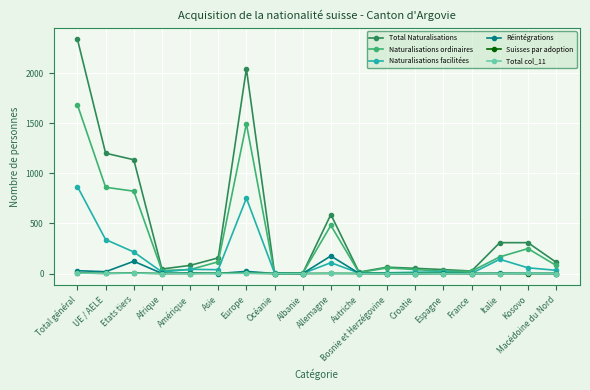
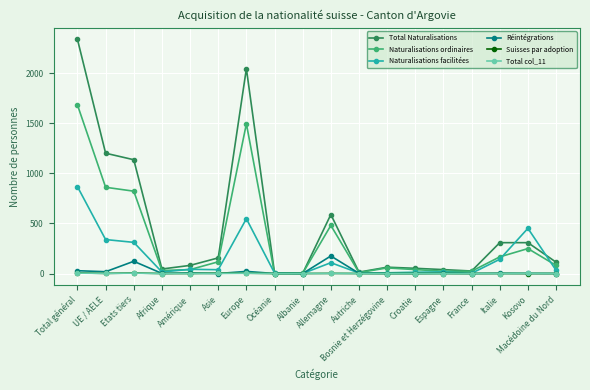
  {
    "Naturalisations facilitées": {
      "Total général": 870,
      "UE / AELE": 340,
-     "Etats tiers": 220,
+     "Etats tiers": 310,
      "Asie": 40,
-     "Europe": 750,
+     "Europe": 550,
      "Allemagne": 110,
-     "Kosovo": 60,
+     "Kosovo": 450,
      "Macédoine du Nord": 30
    },
    "Réintégrations": {
      "Etats tiers": 120,
      "Allemagne": 180
    }
  }
